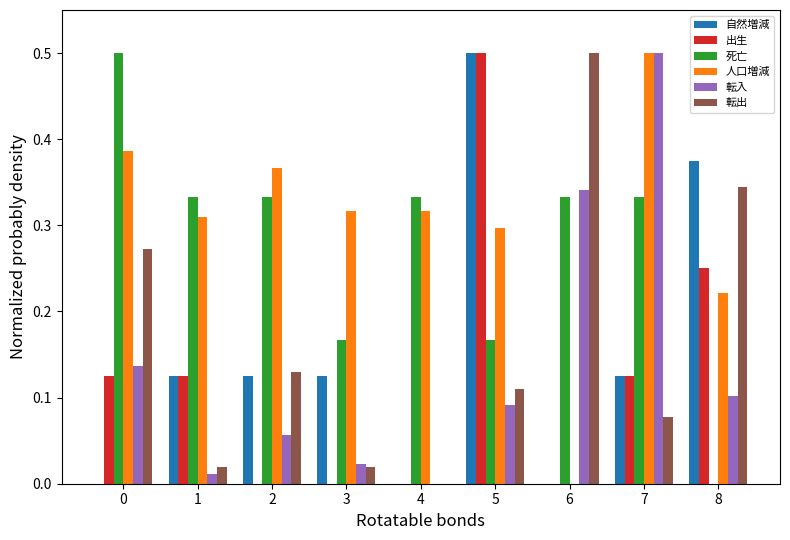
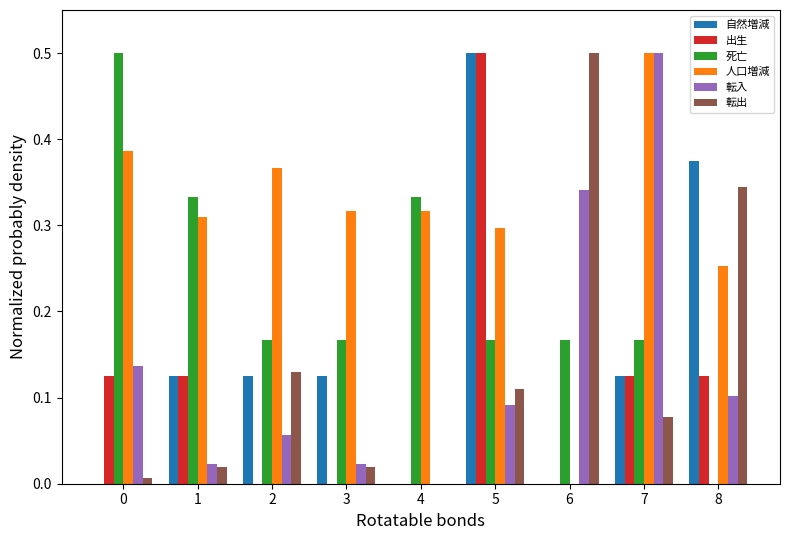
  {
    "自然増減": {
      "0": 0.00,
      "1": 0.13,
      "2": 0.13,
      "3": 0.13,
      "4": 0.00,
      "5": 0.50,
      "6": 0.00,
      "7": 0.13,
      "8": 0.38
    },
    "出生": {
      "0": 0.13,
      "1": 0.13,
      "2": 0.00,
      "3": 0.00,
      "4": 0.00,
      "5": 0.50,
      "6": 0.00,
      "7": 0.13,
-     "8": 0.25
+     "8": 0.13
    },
    "死亡": {
      "0": 0.50,
      "1": 0.33,
-     "2": 0.33,
+     "2": 0.17,
      "3": 0.17,
      "4": 0.33,
      "5": 0.17,
-     "6": 0.33,
-     "7": 0.33,
+     "6": 0.17,
+     "7": 0.17,
      "8": 0.00
    },
    "人口増減": {
      "0": 0.39,
      "1": 0.31,
      "2": 0.37,
      "3": 0.32,
      "4": 0.32,
      "5": 0.30,
      "6": 0.00,
      "7": 0.50,
-     "8": 0.22
+     "8": 0.25
    },
    "転入": {
      "0": 0.14,
-     "1": 0.01,
+     "1": 0.02,
      "2": 0.06,
      "3": 0.02,
      "4": 0.00,
      "5": 0.09,
      "6": 0.34,
      "7": 0.50,
      "8": 0.10
    },
    "転出": {
-     "0": 0.27,
+     "0": 0.01,
      "1": 0.02,
      "2": 0.13,
      "3": 0.02,
      "4": 0.00,
      "5": 0.11,
      "6": 0.50,
      "7": 0.08,
      "8": 0.34
    }
  }
